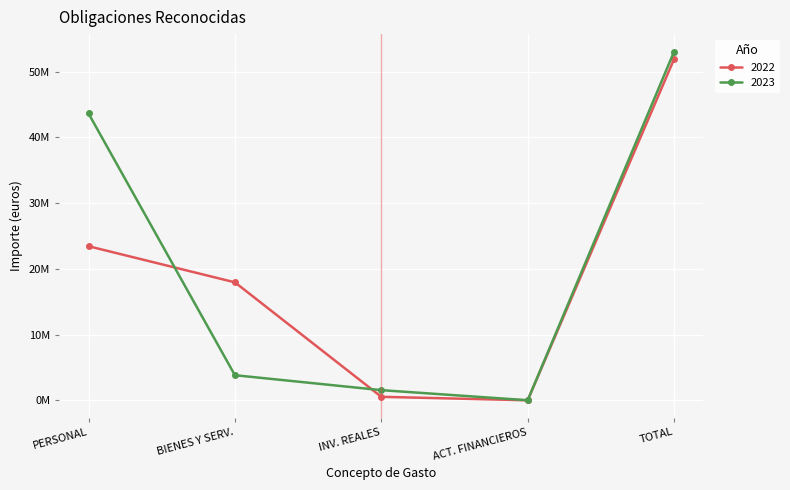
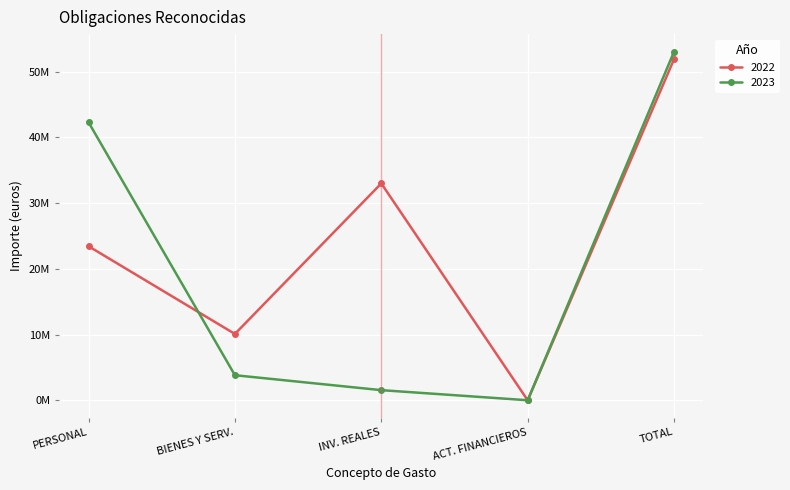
  {
    "2022": {
      "PERSONAL": 23000000,
-     "BIENES Y SERV.": 18000000,
-     "INV. REALES": 1000000,
+     "BIENES Y SERV.": 10000000,
+     "INV. REALES": 33000000,
      "TOTAL": 52000000
    },
    "2023": {
-     "PERSONAL": 44000000,
+     "PERSONAL": 42000000,
      "BIENES Y SERV.": 4000000,
      "INV. REALES": 2000000,
      "TOTAL": 53000000
    }
  }
